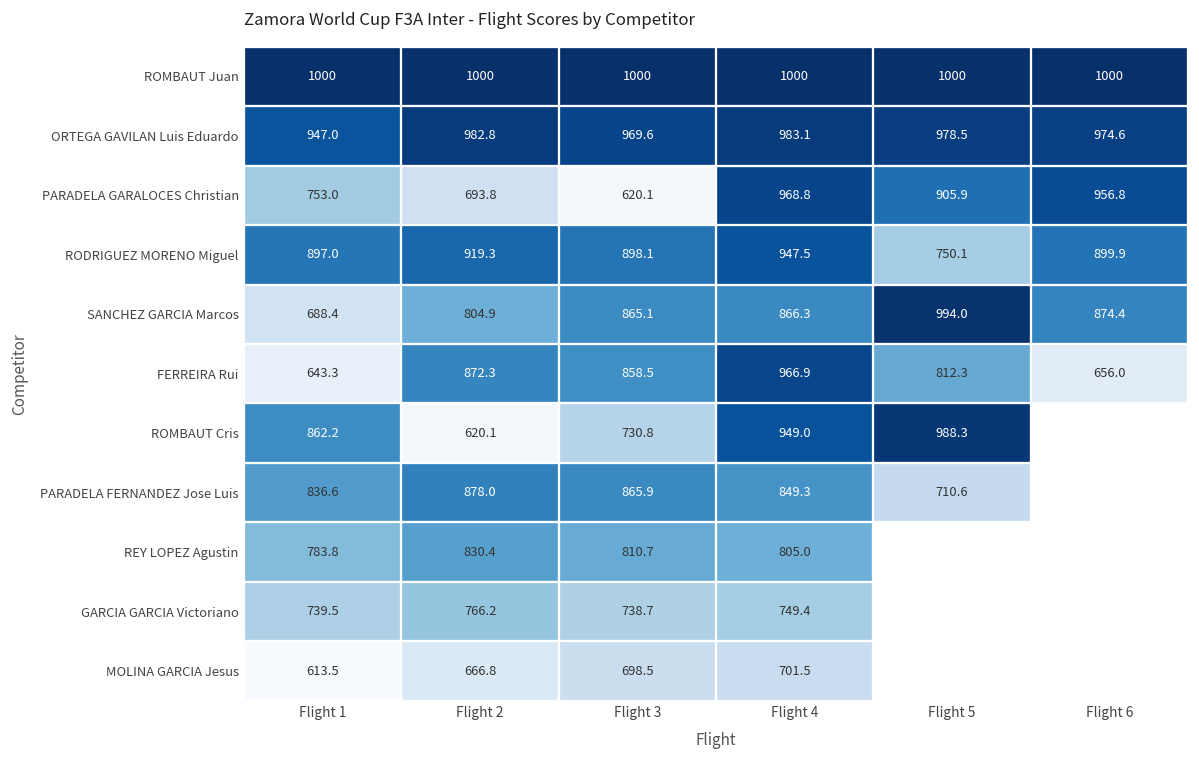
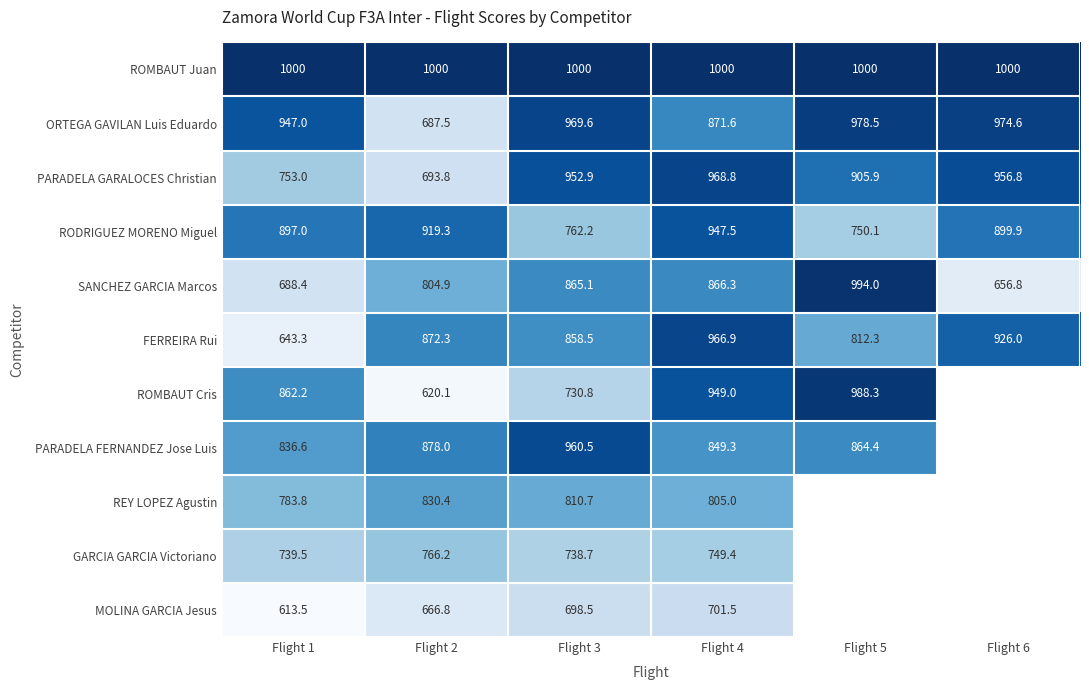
  {
    "ROMBAUT Juan": {
      "Flight 1": 1000,
      "Flight 2": 1000,
      "Flight 3": 1000,
      "Flight 4": 1000,
      "Flight 5": 1000,
      "Flight 6": 1000
    },
    "ORTEGA GAVILAN Luis Eduardo": {
      "Flight 1": 947.0,
-     "Flight 2": 982.8,
+     "Flight 2": 687.5,
      "Flight 3": 969.6,
-     "Flight 4": 983.1,
+     "Flight 4": 871.6,
      "Flight 5": 978.5,
      "Flight 6": 974.6
    },
    "PARADELA GARALOCES Christian": {
      "Flight 1": 753.0,
      "Flight 2": 693.8,
-     "Flight 3": 620.1,
+     "Flight 3": 952.9,
      "Flight 4": 968.8,
      "Flight 5": 905.9,
      "Flight 6": 956.8
    },
    "RODRIGUEZ MORENO Miguel": {
      "Flight 1": 897.0,
      "Flight 2": 919.3,
-     "Flight 3": 898.1,
+     "Flight 3": 762.2,
      "Flight 4": 947.5,
      "Flight 5": 750.1,
      "Flight 6": 899.9
    },
    "SANCHEZ GARCIA Marcos": {
      "Flight 1": 688.4,
      "Flight 2": 804.9,
      "Flight 3": 865.1,
      "Flight 4": 866.3,
      "Flight 5": 994.0,
-     "Flight 6": 874.4
+     "Flight 6": 656.8
    },
    "FERREIRA Rui": {
      "Flight 1": 643.3,
      "Flight 2": 872.3,
      "Flight 3": 858.5,
      "Flight 4": 966.9,
      "Flight 5": 812.3,
-     "Flight 6": 656.0
+     "Flight 6": 926.0
    },
    "ROMBAUT Cris": {
      "Flight 1": 862.2,
      "Flight 2": 620.1,
      "Flight 3": 730.8,
      "Flight 4": 949.0,
      "Flight 5": 988.3
    },
    "PARADELA FERNANDEZ Jose Luis": {
      "Flight 1": 836.6,
      "Flight 2": 878.0,
-     "Flight 3": 865.9,
+     "Flight 3": 960.5,
      "Flight 4": 849.3,
-     "Flight 5": 710.6
+     "Flight 5": 864.4
    },
    "REY LOPEZ Agustin": {
      "Flight 1": 783.8,
      "Flight 2": 830.4,
      "Flight 3": 810.7,
      "Flight 4": 805.0
    },
    "GARCIA GARCIA Victoriano": {
      "Flight 1": 739.5,
      "Flight 2": 766.2,
      "Flight 3": 738.7,
      "Flight 4": 749.4
    },
    "MOLINA GARCIA Jesus": {
      "Flight 1": 613.5,
      "Flight 2": 666.8,
      "Flight 3": 698.5,
      "Flight 4": 701.5
    }
  }
